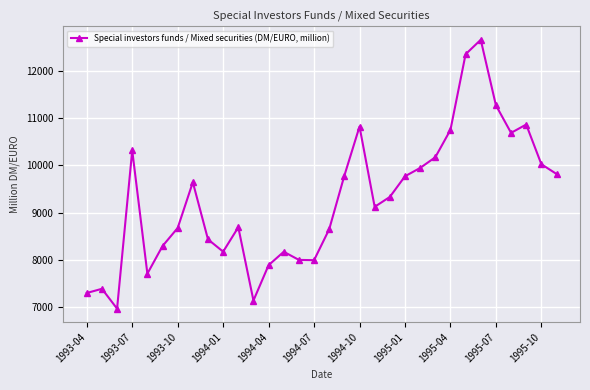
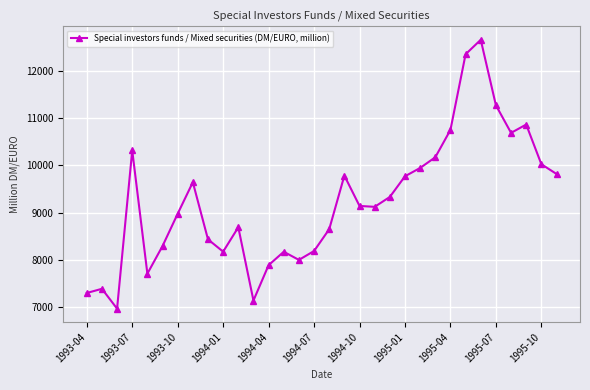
  {
    "1993-04": 7300,
    "1993-07": 10300,
-   "1993-10": 8700,
+   "1993-10": 9000,
    "1994-01": 8200,
    "1994-04": 7900,
-   "1994-07": 8000,
-   "1994-10": 10800,
+   "1994-07": 8200,
+   "1994-10": 9100,
    "1995-01": 9800,
    "1995-04": 10800,
    "1995-07": 11300,
    "1995-10": 10000
  }
